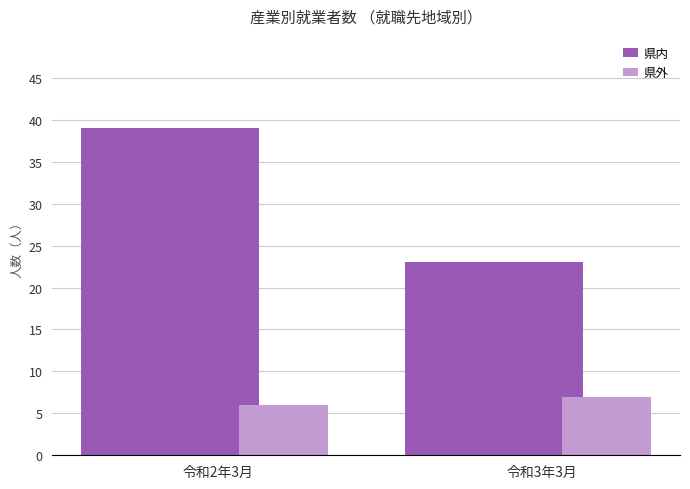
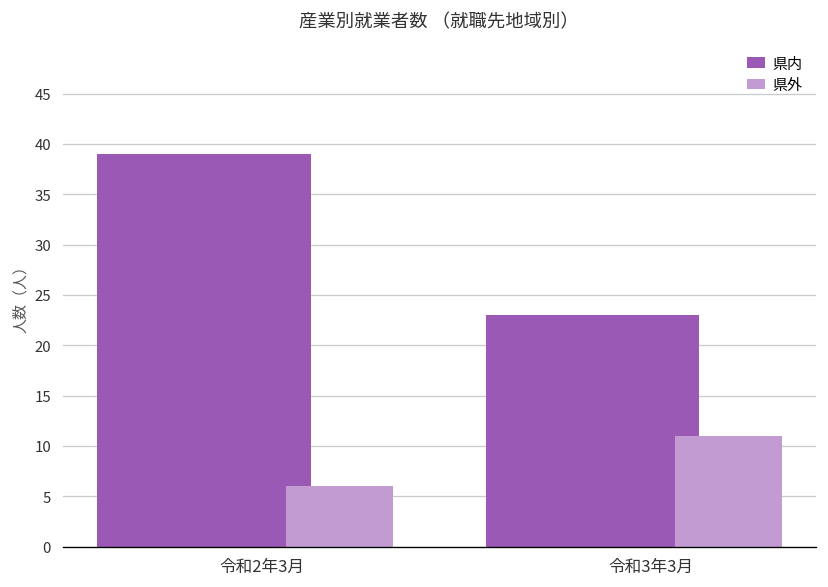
  {
    "県内": {
      "令和2年3月": 39,
      "令和3年3月": 23
    },
    "県外": {
      "令和2年3月": 6,
-     "令和3年3月": 7
+     "令和3年3月": 11
    }
  }
